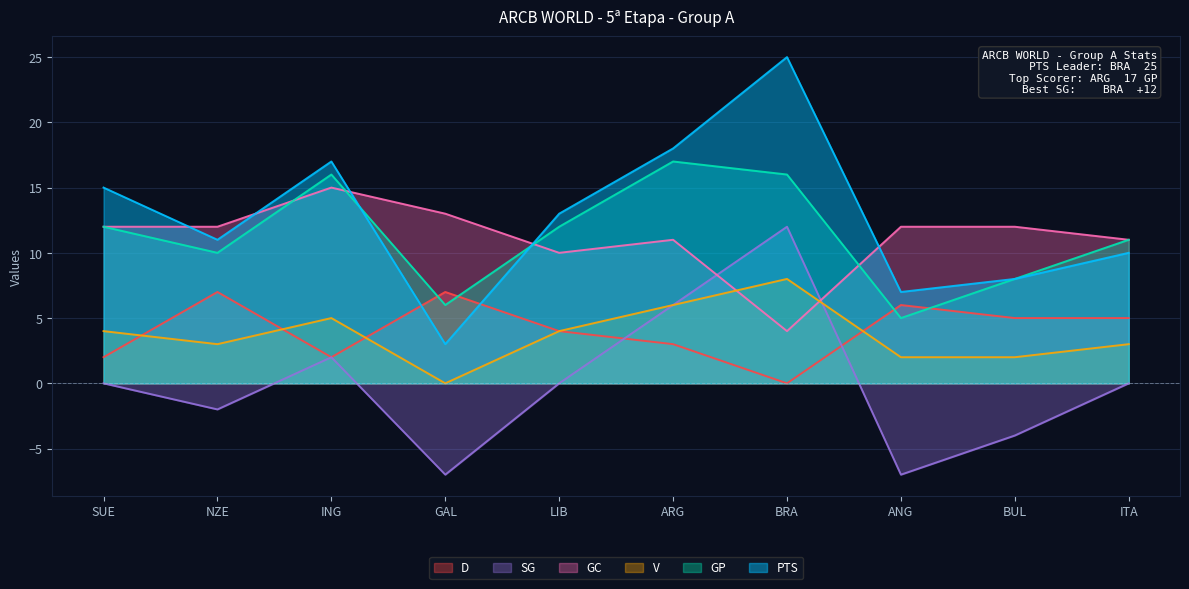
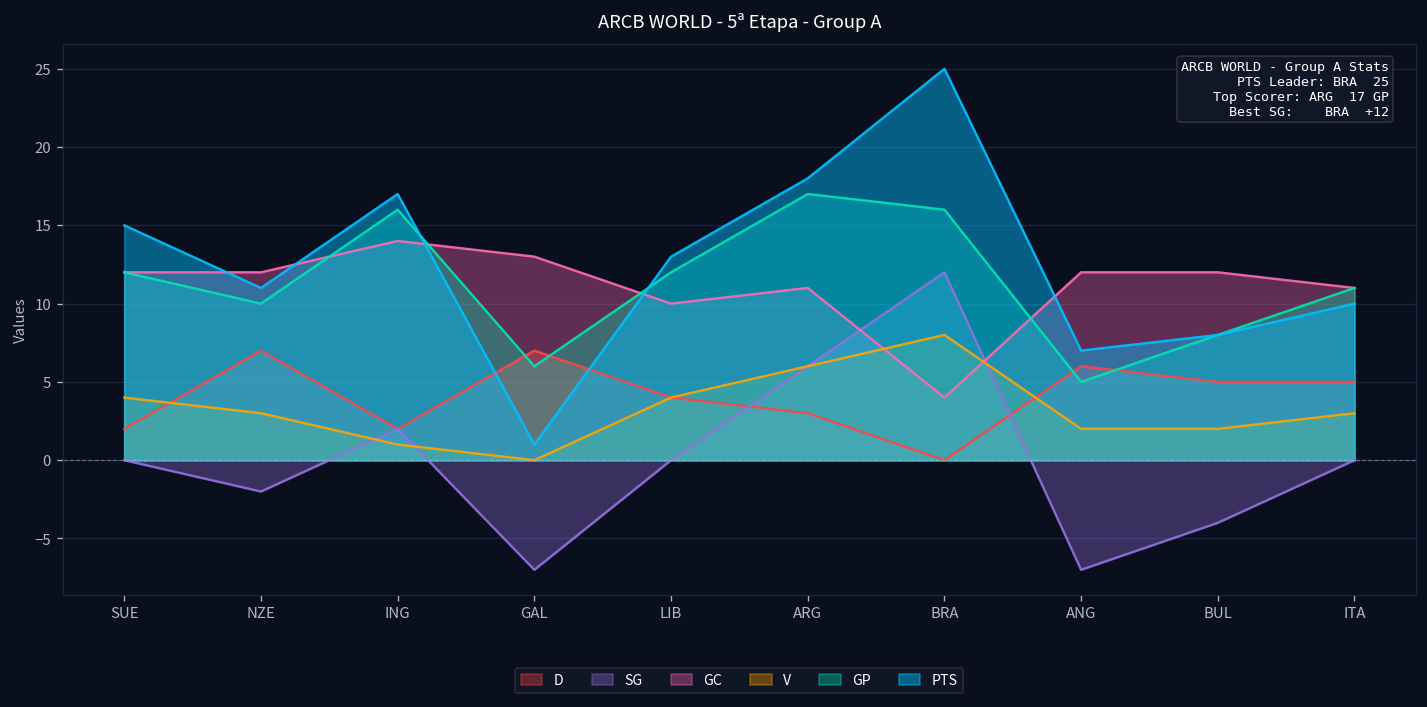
  {
    "D": {
      "SUE": 2,
      "NZE": 7,
      "GAL": 7,
      "ARG": 3,
      "BRA": 0,
      "ANG": 6,
      "BUL": 5,
      "ITA": 5
    },
    "GC": {
      "NZE": 12,
-     "ING": 15,
+     "ING": 14,
      "GAL": 13,
      "LIB": 10,
      "ARG": 11,
      "BRA": 4,
      "ANG": 12,
      "BUL": 12
    },
    "V": {
      "SUE": 4,
      "NZE": 3,
-     "ING": 5,
+     "ING": 1,
      "BRA": 8,
      "ANG": 2,
      "BUL": 2,
      "ITA": 3
    },
    "GP": {
      "NZE": 10,
      "ING": 16,
      "GAL": 6,
      "LIB": 12,
      "ARG": 17,
      "BRA": 16,
      "ANG": 5
    },
    "PTS": {
      "SUE": 15,
      "NZE": 11,
      "ING": 17,
-     "GAL": 3,
+     "GAL": 1,
      "LIB": 13,
      "ARG": 18,
      "BRA": 25,
      "ANG": 7,
      "ITA": 10
    }
  }
